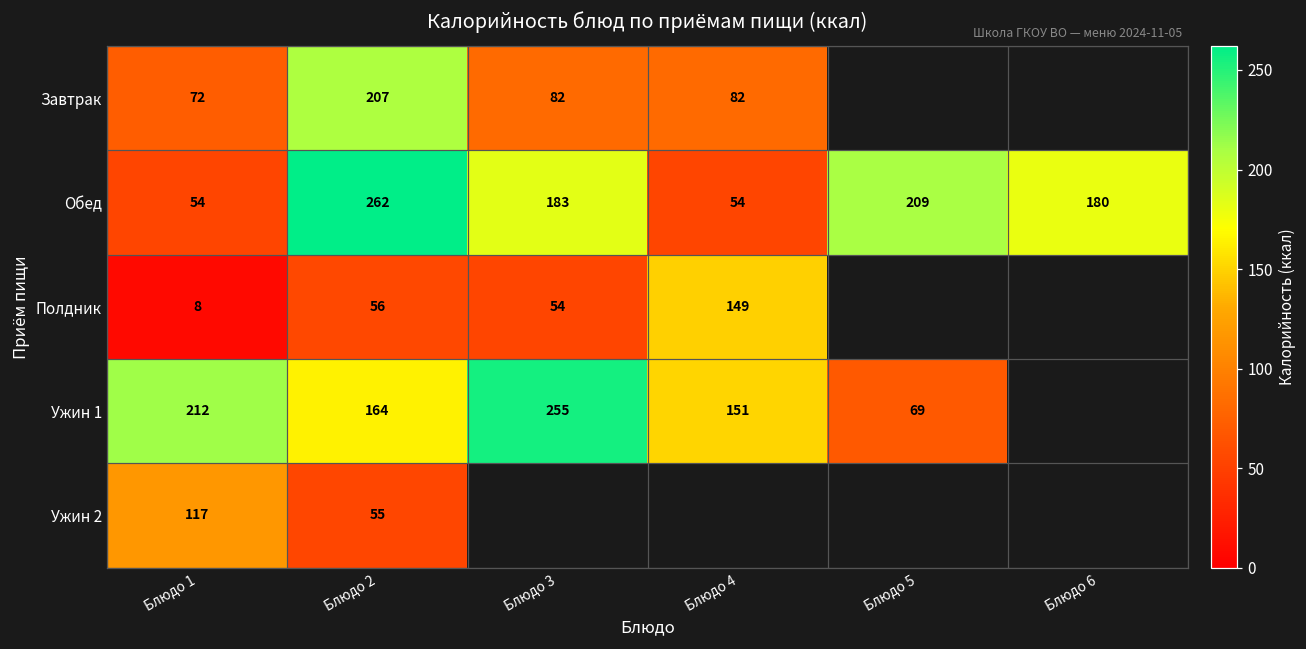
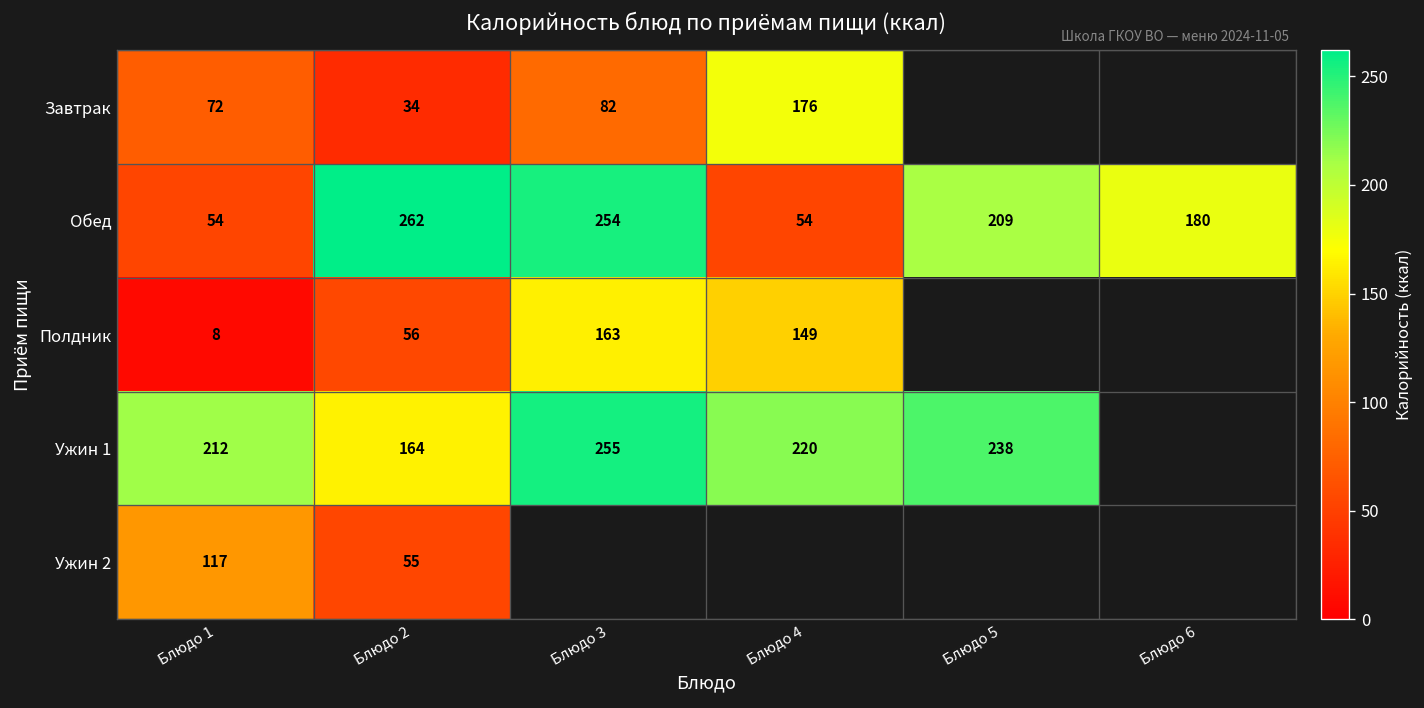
  {
    "Завтрак": {
      "Блюдо 1": 72,
-     "Блюдо 2": 207,
+     "Блюдо 2": 34,
      "Блюдо 3": 82,
-     "Блюдо 4": 82
+     "Блюдо 4": 176
    },
    "Обед": {
      "Блюдо 1": 54,
      "Блюдо 2": 262,
-     "Блюдо 3": 183,
+     "Блюдо 3": 254,
      "Блюдо 4": 54,
      "Блюдо 5": 209,
      "Блюдо 6": 180
    },
    "Полдник": {
      "Блюдо 1": 8,
      "Блюдо 2": 56,
-     "Блюдо 3": 54,
+     "Блюдо 3": 163,
      "Блюдо 4": 149
    },
    "Ужин 1": {
      "Блюдо 1": 212,
      "Блюдо 2": 164,
      "Блюдо 3": 255,
-     "Блюдо 4": 151,
-     "Блюдо 5": 69
+     "Блюдо 4": 220,
+     "Блюдо 5": 238
    },
    "Ужин 2": {
      "Блюдо 1": 117,
      "Блюдо 2": 55
    }
  }
